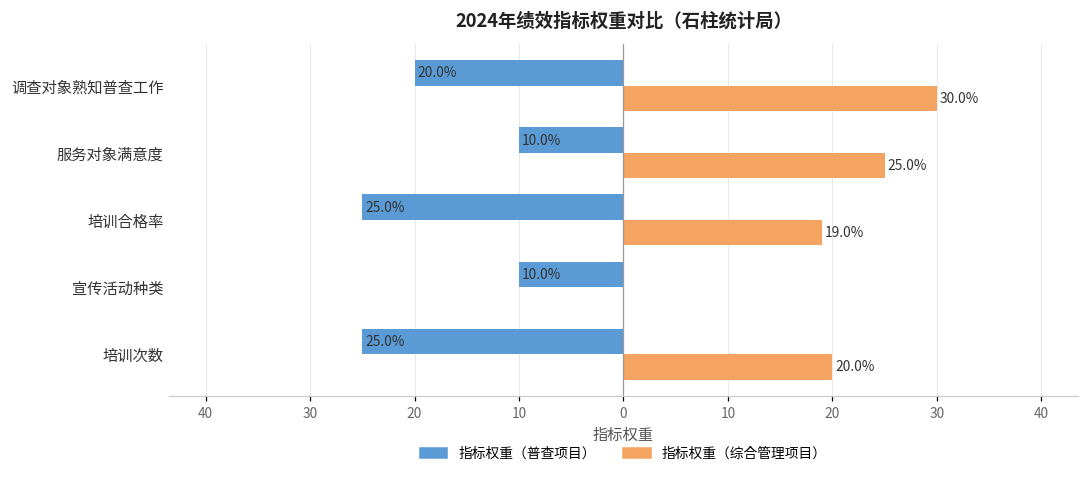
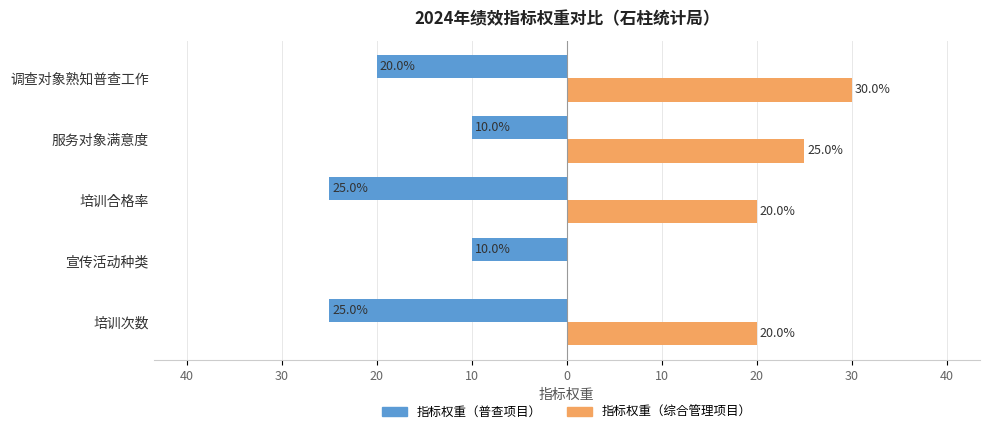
  {
    "指标权重（综合管理项目）": {
      "调查对象熟知普查工作": "30.0%",
      "服务对象满意度": "25.0%",
-     "培训合格率": "19.0%",
+     "培训合格率": "20.0%",
      "培训次数": "20.0%"
    }
  }
